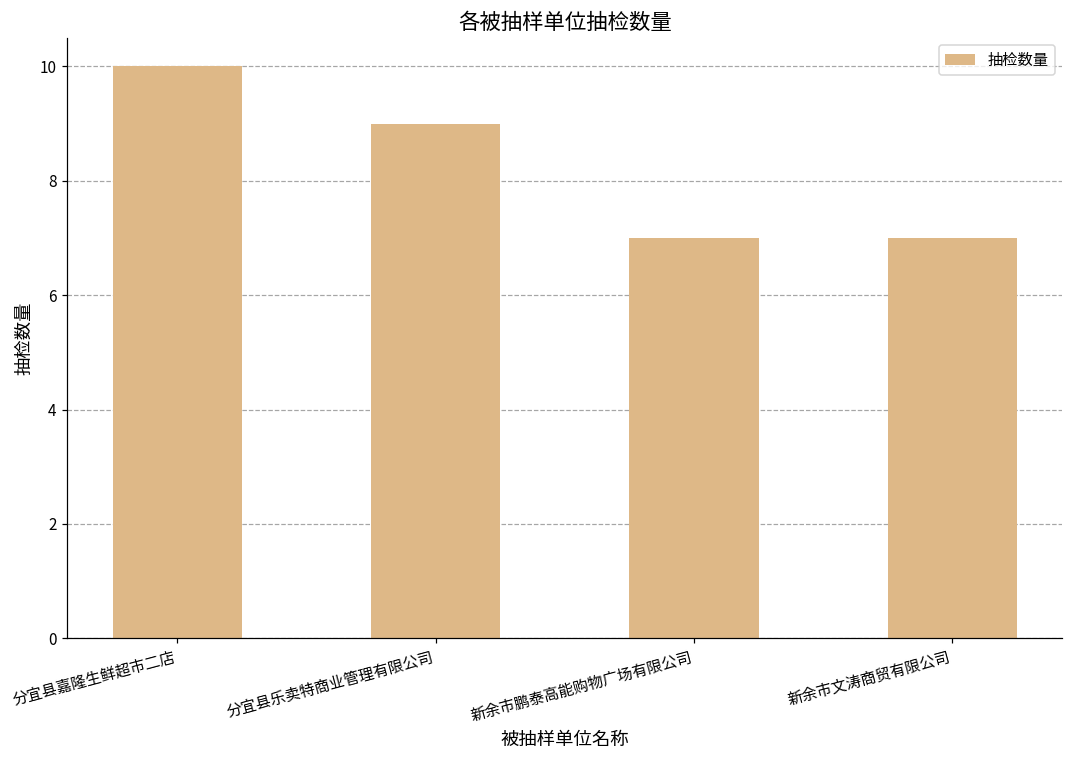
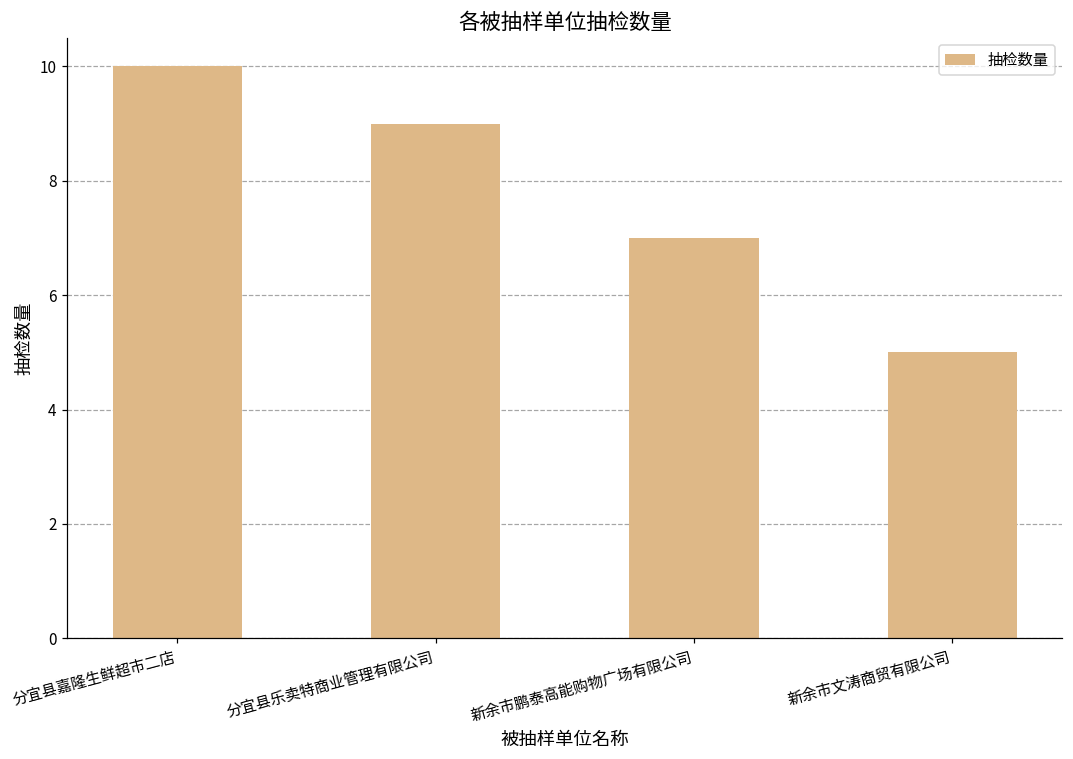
  {
    "分宜县嘉隆生鲜超市二店": 10,
    "分宜县乐卖特商业管理有限公司": 9,
    "新余市鹏泰高能购物广场有限公司": 7,
-   "新余市文涛商贸有限公司": 7
+   "新余市文涛商贸有限公司": 5
  }
